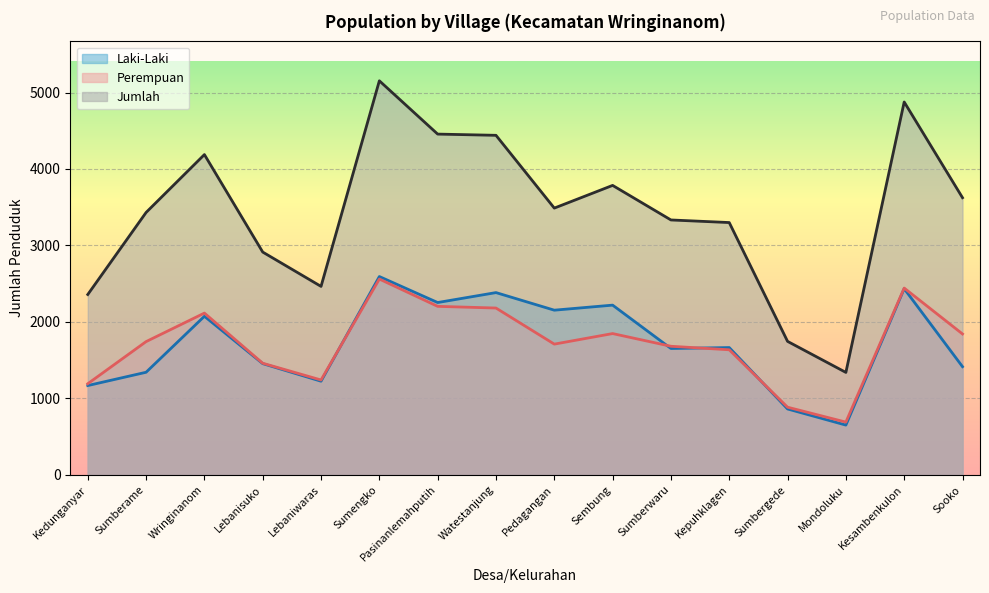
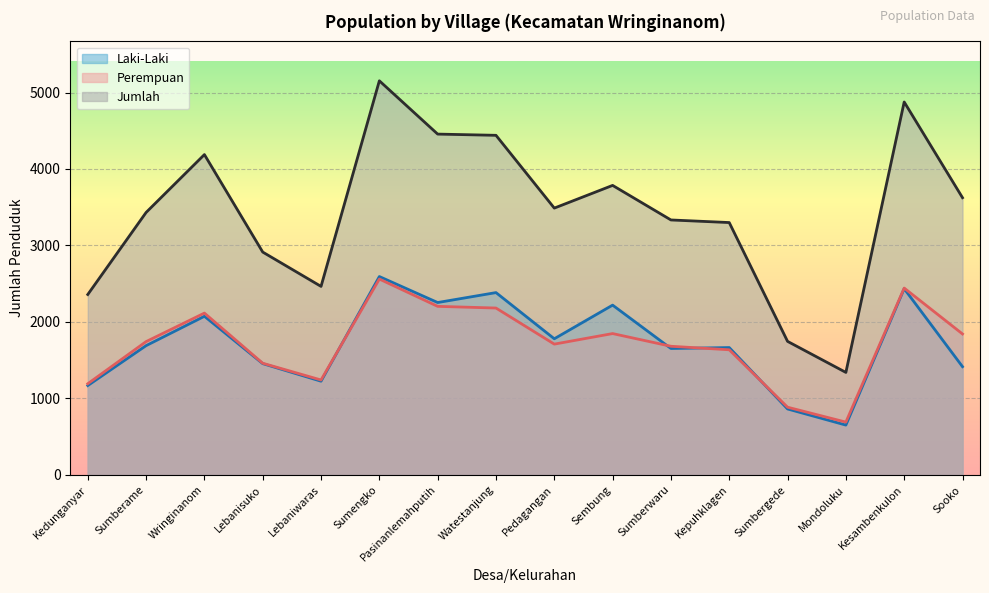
  {
    "Laki-Laki": {
-     "Sumberame": 1300,
+     "Sumberame": 1700,
      "Wringinanom": 2100,
      "Sumengko": 2600,
      "Pasinanlemahputih": 2300,
      "Watestanjung": 2400,
-     "Pedagangan": 2200,
+     "Pedagangan": 1800,
      "Sembung": 2200,
      "Mondoluku": 700,
      "Sooko": 1400
    }
  }
